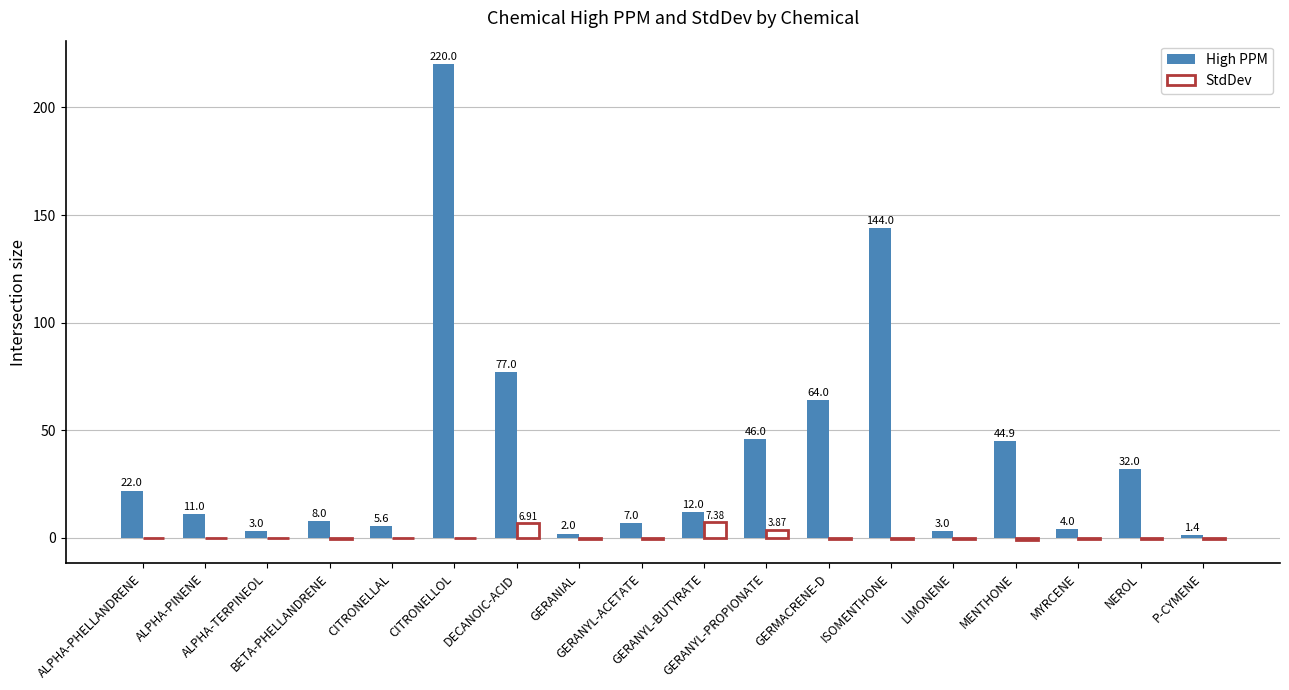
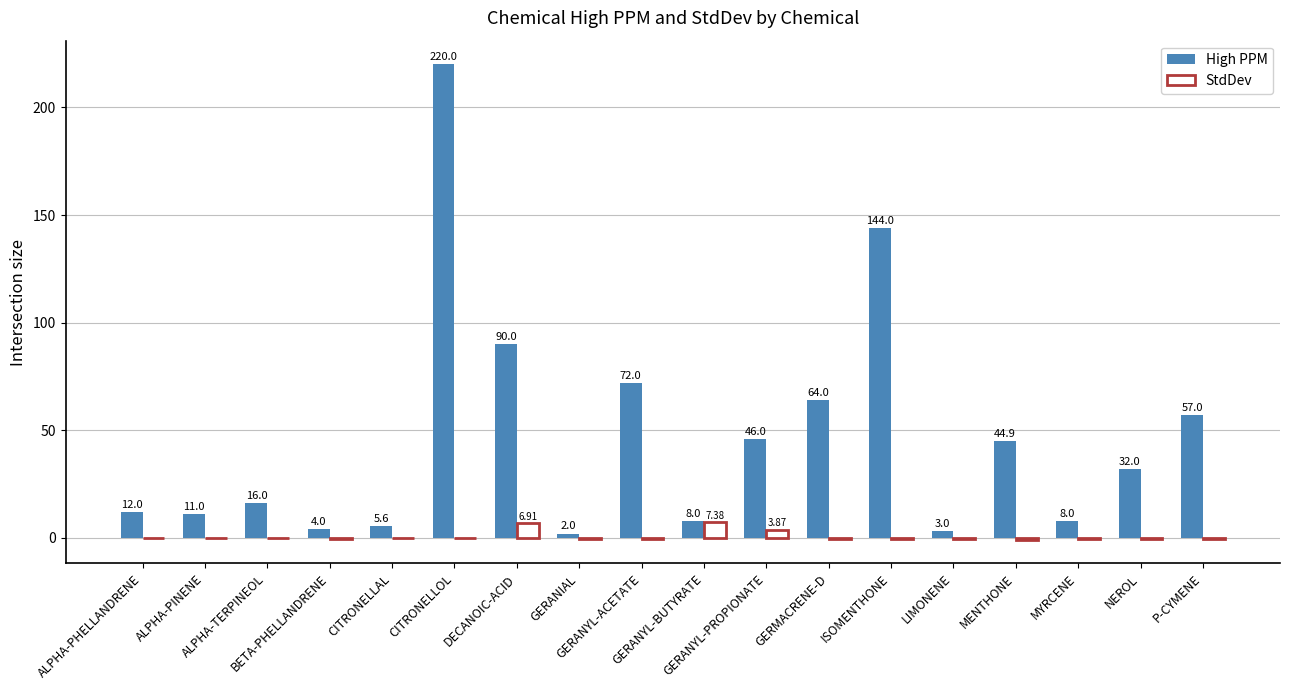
  {
    "High PPM": {
-     "ALPHA-PHELLANDRENE": 22.0,
+     "ALPHA-PHELLANDRENE": 12.0,
      "ALPHA-PINENE": 11.0,
-     "ALPHA-TERPINEOL": 3.0,
-     "BETA-PHELLANDRENE": 8.0,
+     "ALPHA-TERPINEOL": 16.0,
+     "BETA-PHELLANDRENE": 4.0,
      "CITRONELLAL": 5.6,
      "CITRONELLOL": 220.0,
-     "DECANOIC-ACID": 77.0,
+     "DECANOIC-ACID": 90.0,
      "GERANIAL": 2.0,
-     "GERANYL-ACETATE": 7.0,
-     "GERANYL-BUTYRATE": 12.0,
+     "GERANYL-ACETATE": 72.0,
+     "GERANYL-BUTYRATE": 8.0,
      "GERANYL-PROPIONATE": 46.0,
      "GERMACRENE-D": 64.0,
      "ISOMENTHONE": 144.0,
      "LIMONENE": 3.0,
      "MENTHONE": 44.9,
-     "MYRCENE": 4.0,
+     "MYRCENE": 8.0,
      "NEROL": 32.0,
-     "P-CYMENE": 1.4
+     "P-CYMENE": 57.0
    },
    "StdDev": {
      "DECANOIC-ACID": 6.91,
      "GERANYL-BUTYRATE": 7.38,
      "GERANYL-PROPIONATE": 3.87
    }
  }
